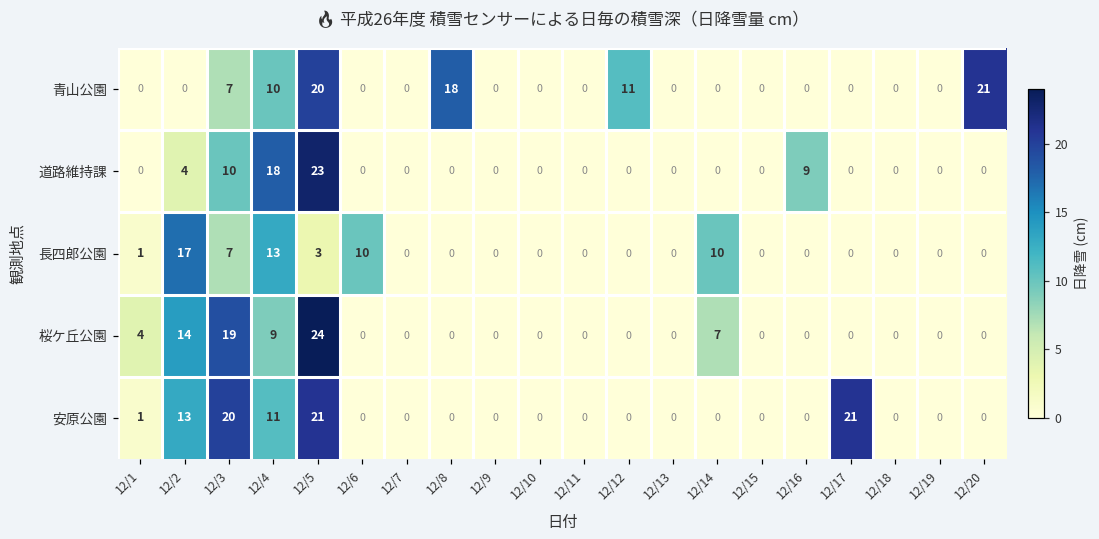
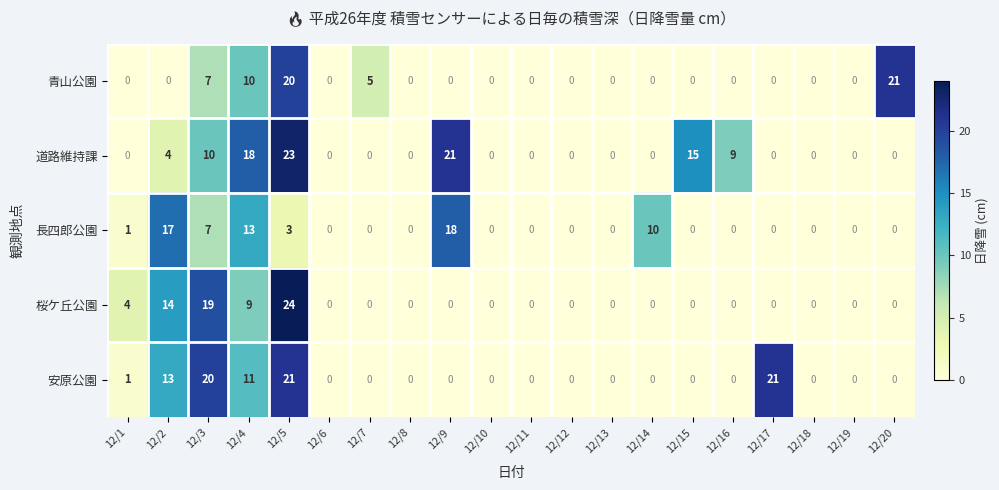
  {
    "青山公園": {
      "12/1": 0,
      "12/2": 0,
      "12/3": 7,
      "12/4": 10,
      "12/5": 20,
      "12/6": 0,
-     "12/7": 0,
-     "12/8": 18,
+     "12/7": 5,
+     "12/8": 0,
      "12/9": 0,
      "12/10": 0,
      "12/11": 0,
-     "12/12": 11,
+     "12/12": 0,
      "12/13": 0,
      "12/14": 0,
      "12/15": 0,
      "12/16": 0,
      "12/17": 0,
      "12/18": 0,
      "12/19": 0,
      "12/20": 21
    },
    "道路維持課": {
      "12/1": 0,
      "12/2": 4,
      "12/3": 10,
      "12/4": 18,
      "12/5": 23,
      "12/6": 0,
      "12/7": 0,
      "12/8": 0,
-     "12/9": 0,
+     "12/9": 21,
      "12/10": 0,
      "12/11": 0,
      "12/12": 0,
      "12/13": 0,
      "12/14": 0,
-     "12/15": 0,
+     "12/15": 15,
      "12/16": 9,
      "12/17": 0,
      "12/18": 0,
      "12/19": 0,
      "12/20": 0
    },
    "長四郎公園": {
      "12/1": 1,
      "12/2": 17,
      "12/3": 7,
      "12/4": 13,
      "12/5": 3,
-     "12/6": 10,
+     "12/6": 0,
      "12/7": 0,
      "12/8": 0,
-     "12/9": 0,
+     "12/9": 18,
      "12/10": 0,
      "12/11": 0,
      "12/12": 0,
      "12/13": 0,
      "12/14": 10,
      "12/15": 0,
      "12/16": 0,
      "12/17": 0,
      "12/18": 0,
      "12/19": 0,
      "12/20": 0
    },
    "桜ケ丘公園": {
      "12/1": 4,
      "12/2": 14,
      "12/3": 19,
      "12/4": 9,
      "12/5": 24,
      "12/6": 0,
      "12/7": 0,
      "12/8": 0,
      "12/9": 0,
      "12/10": 0,
      "12/11": 0,
      "12/12": 0,
      "12/13": 0,
-     "12/14": 7,
+     "12/14": 0,
      "12/15": 0,
      "12/16": 0,
      "12/17": 0,
      "12/18": 0,
      "12/19": 0,
      "12/20": 0
    },
    "安原公園": {
      "12/1": 1,
      "12/2": 13,
      "12/3": 20,
      "12/4": 11,
      "12/5": 21,
      "12/6": 0,
      "12/7": 0,
      "12/8": 0,
      "12/9": 0,
      "12/10": 0,
      "12/11": 0,
      "12/12": 0,
      "12/13": 0,
      "12/14": 0,
      "12/15": 0,
      "12/16": 0,
      "12/17": 21,
      "12/18": 0,
      "12/19": 0,
      "12/20": 0
    }
  }
